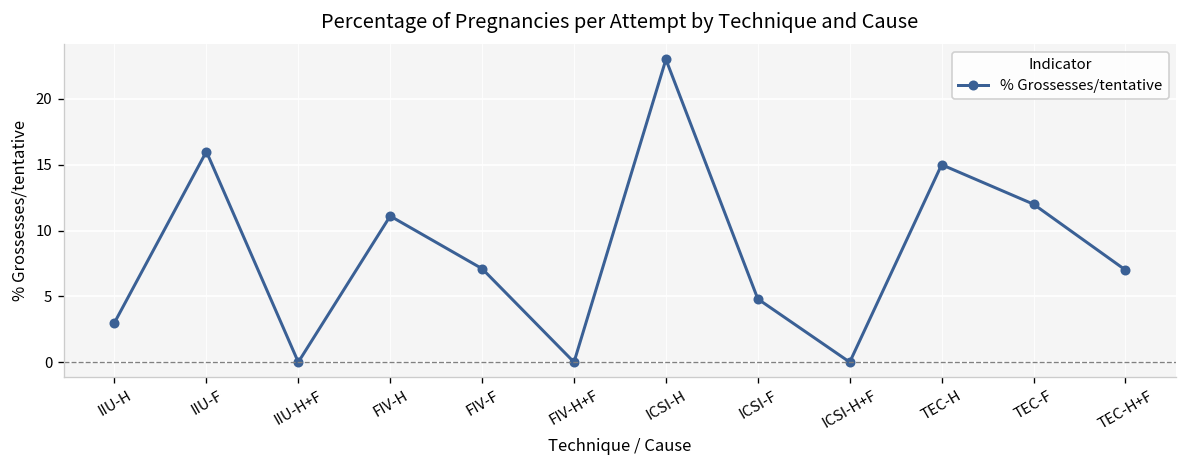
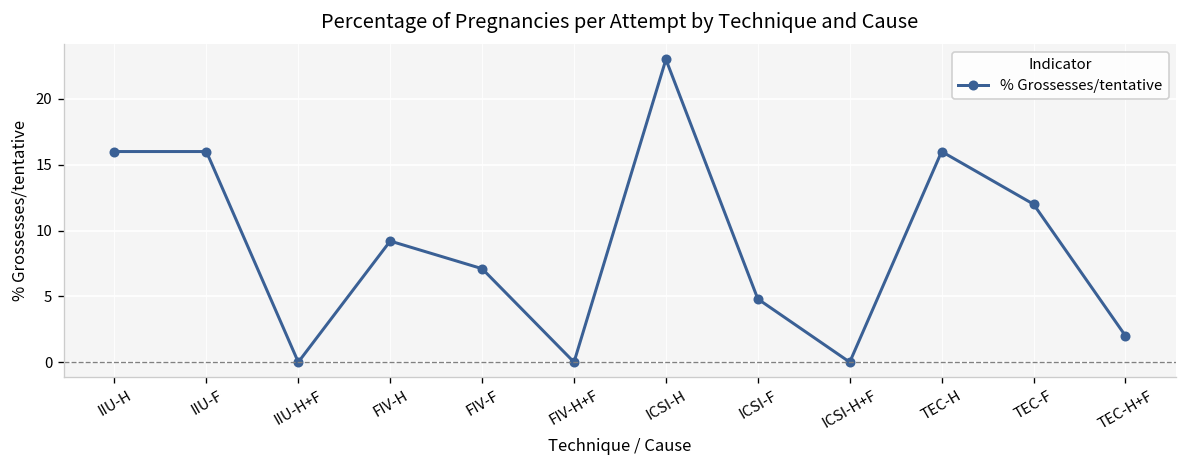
  {
-   "IIU-H": 3,
+   "IIU-H": 16,
    "IIU-F": 16.0,
    "IIU-H+F": 0.0,
-   "FIV-H": 11.1,
+   "FIV-H": 9.2,
    "FIV-F": 7.1,
    "FIV-H+F": 0.0,
    "ICSI-H": 23.0,
    "ICSI-F": 4.8,
    "ICSI-H+F": 0.0,
-   "TEC-H": 15,
+   "TEC-H": 16,
    "TEC-F": 12.0,
-   "TEC-H+F": 7
+   "TEC-H+F": 2
  }
